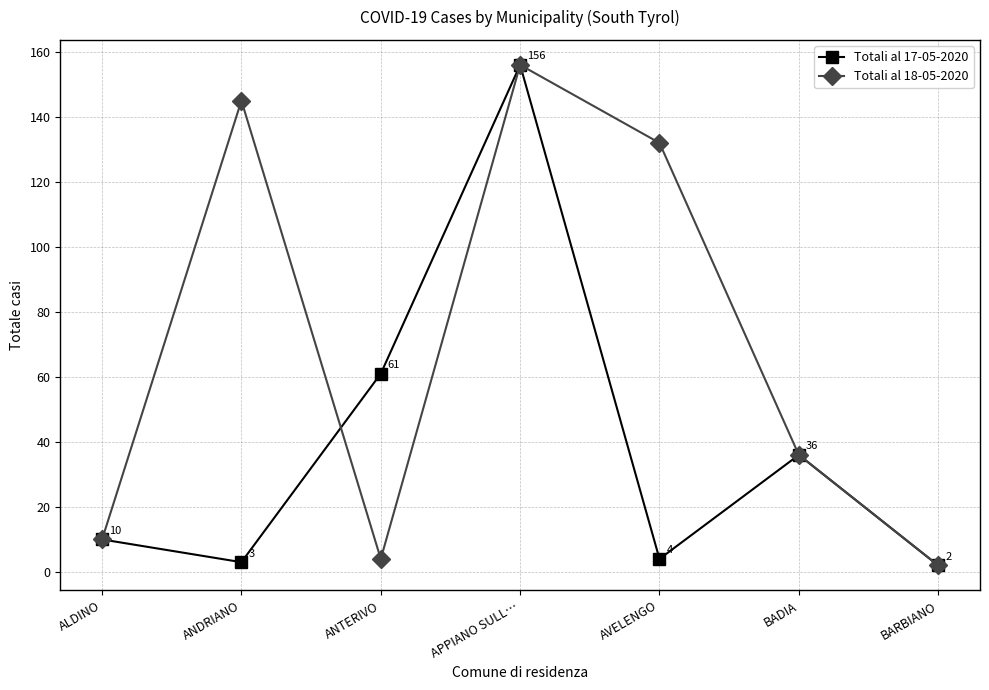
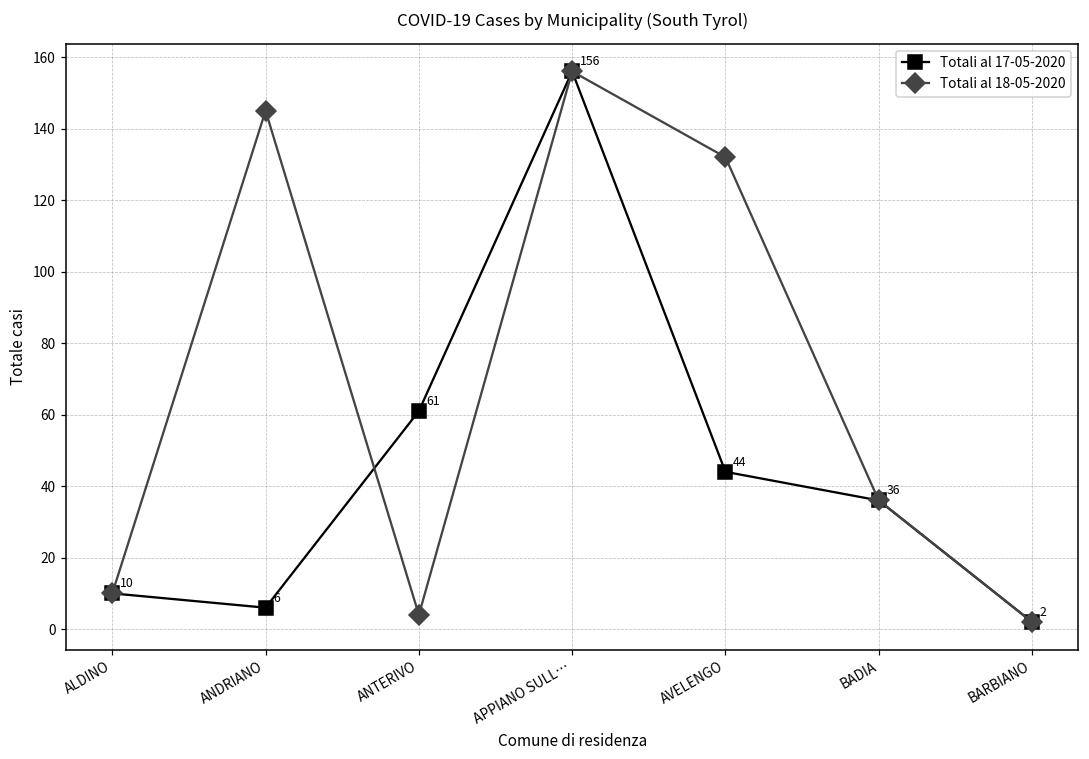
  {
    "Totali al 17-05-2020": {
-     "ANDRIANO": 3,
+     "ANDRIANO": 6,
      "ANTERIVO": 61,
-     "AVELENGO": 4
+     "AVELENGO": 44
    },
    "Totali al 18-05-2020": {
      "ANDRIANO": 145,
      "ANTERIVO": 4,
      "AVELENGO": 132
    }
  }
